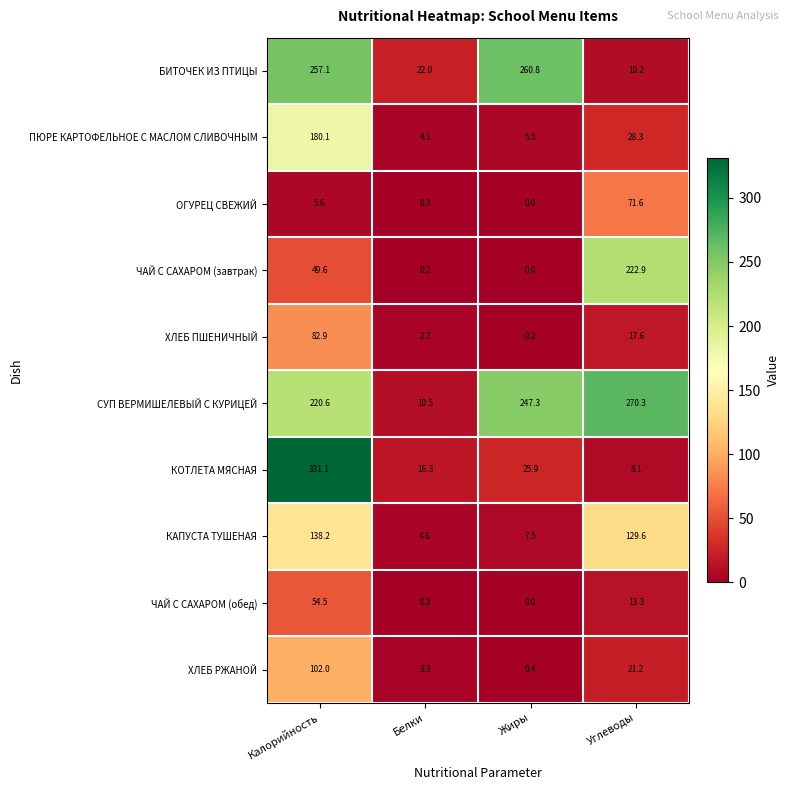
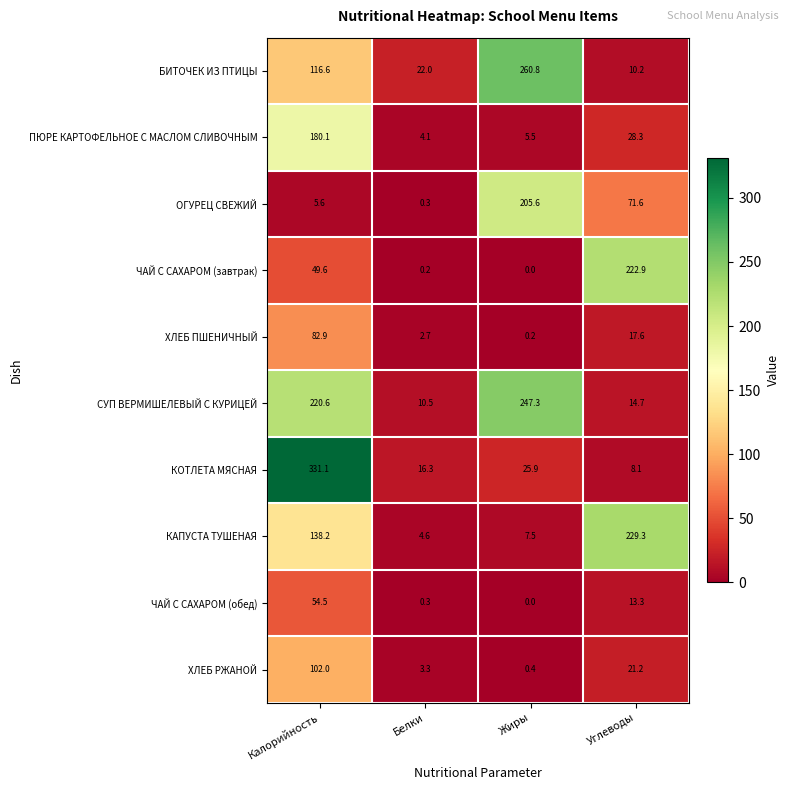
  {
    "БИТОЧЕК ИЗ ПТИЦЫ": {
-     "Калорийность": 257.1,
+     "Калорийность": 116.6,
      "Белки": 22.0,
      "Жиры": 260.8,
      "Углеводы": 10.2
    },
    "ПЮРЕ КАРТОФЕЛЬНОЕ С МАСЛОМ СЛИВОЧНЫМ": {
      "Калорийность": 180.1,
      "Белки": 4.1,
      "Жиры": 5.5,
      "Углеводы": 28.3
    },
    "ОГУРЕЦ СВЕЖИЙ": {
      "Калорийность": 5.6,
      "Белки": 0.3,
-     "Жиры": 0.0,
+     "Жиры": 205.6,
      "Углеводы": 71.6
    },
    "ЧАЙ С САХАРОМ (завтрак)": {
      "Калорийность": 49.6,
      "Белки": 0.2,
      "Жиры": 0.0,
      "Углеводы": 222.9
    },
    "ХЛЕБ ПШЕНИЧНЫЙ": {
      "Калорийность": 82.9,
      "Белки": 2.7,
      "Жиры": 0.2,
      "Углеводы": 17.6
    },
    "СУП ВЕРМИШЕЛЕВЫЙ С КУРИЦЕЙ": {
      "Калорийность": 220.6,
      "Белки": 10.5,
      "Жиры": 247.3,
-     "Углеводы": 270.3
+     "Углеводы": 14.7
    },
    "КОТЛЕТА МЯСНАЯ": {
      "Калорийность": 331.1,
      "Белки": 16.3,
      "Жиры": 25.9,
      "Углеводы": 8.1
    },
    "КАПУСТА ТУШЕНАЯ": {
      "Калорийность": 138.2,
      "Белки": 4.6,
      "Жиры": 7.5,
-     "Углеводы": 129.6
+     "Углеводы": 229.3
    },
    "ЧАЙ С САХАРОМ (обед)": {
      "Калорийность": 54.5,
      "Белки": 0.3,
      "Жиры": 0.0,
      "Углеводы": 13.3
    },
    "ХЛЕБ РЖАНОЙ": {
      "Калорийность": 102.0,
      "Белки": 3.3,
      "Жиры": 0.4,
      "Углеводы": 21.2
    }
  }
